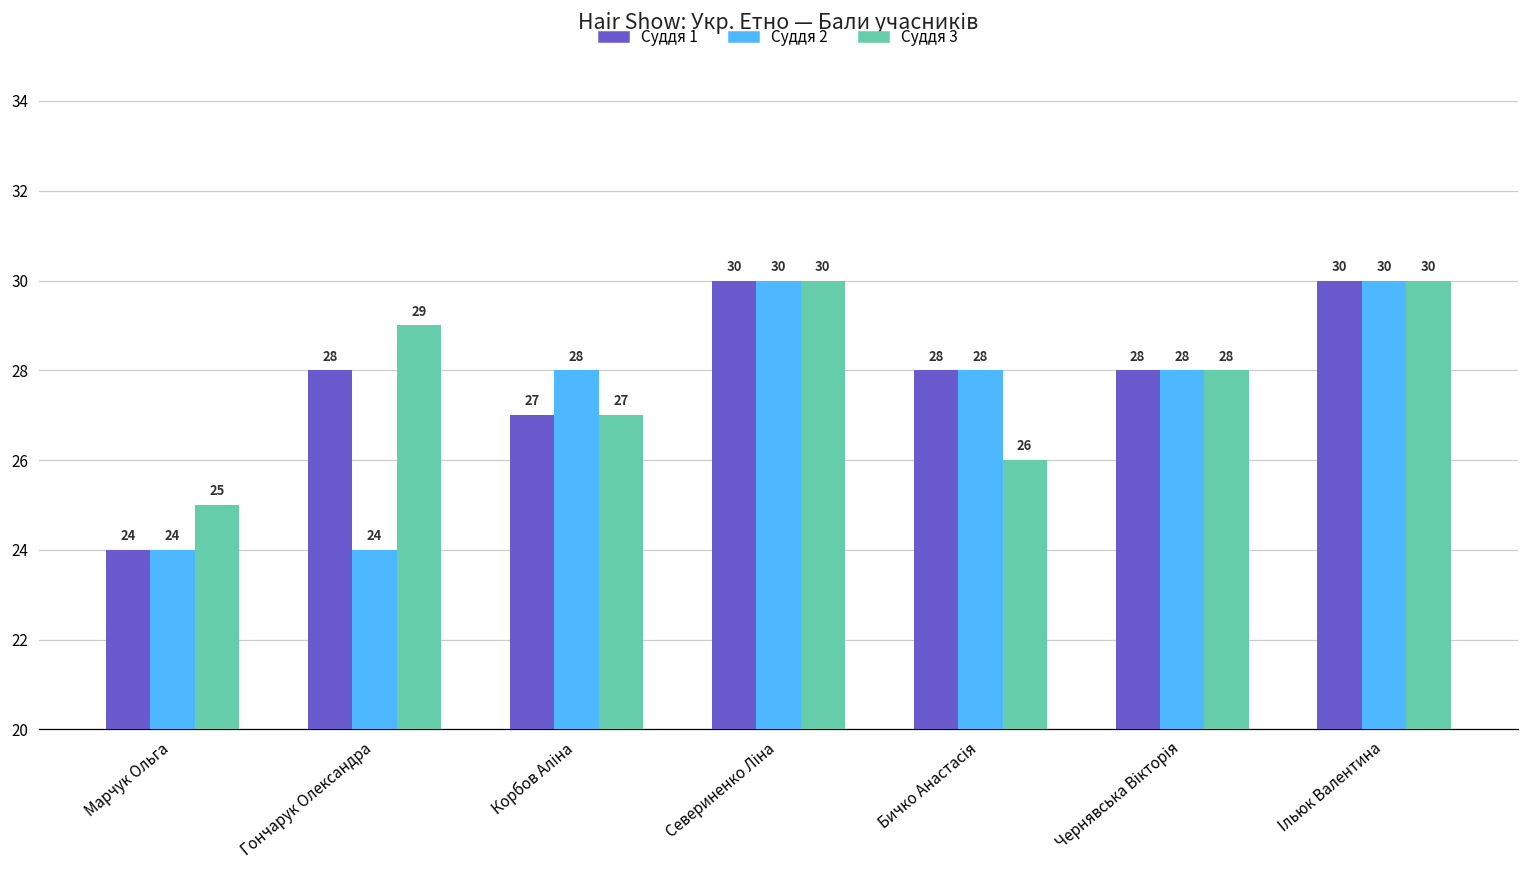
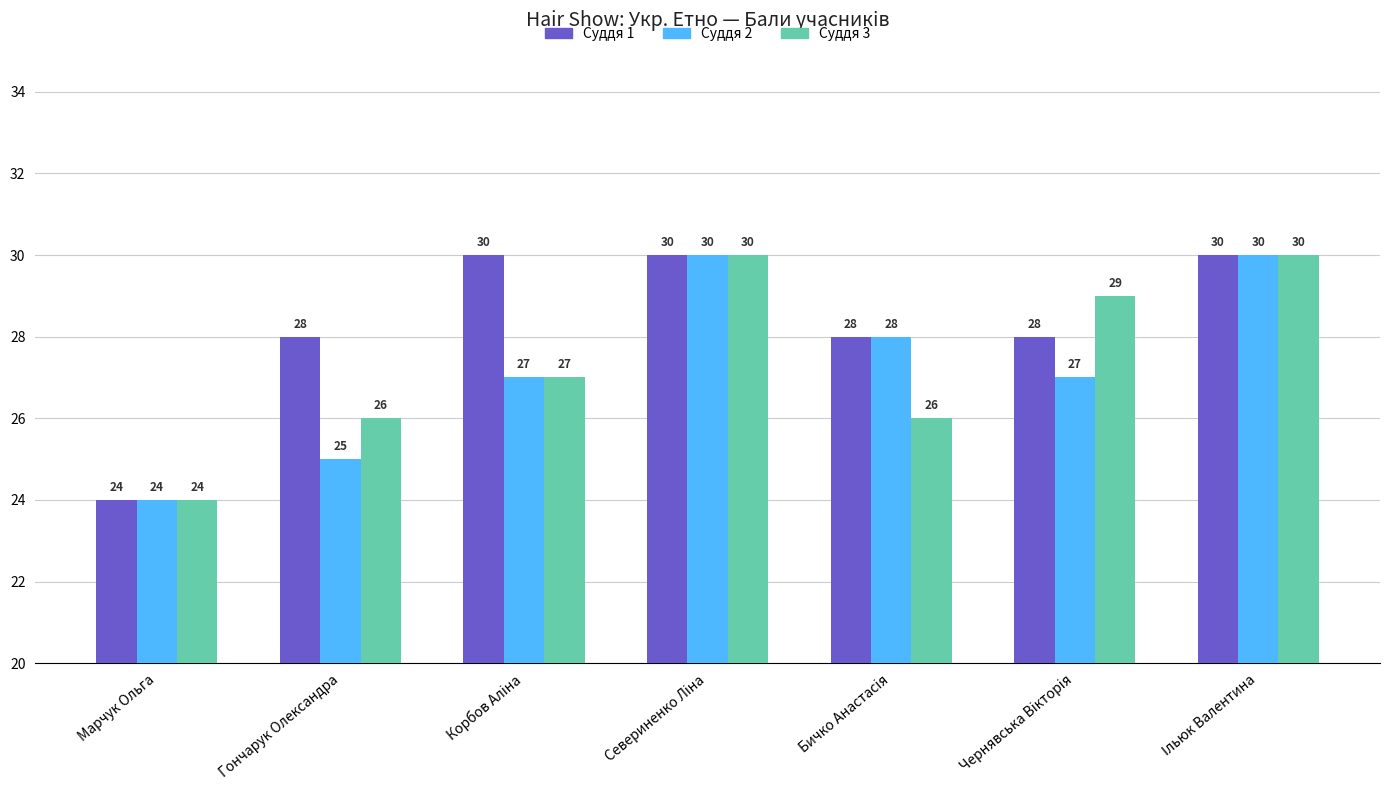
  {
    "Суддя 1": {
      "Марчук Ольга": 24,
      "Гончарук Олександра": 28,
-     "Корбов Аліна": 27,
+     "Корбов Аліна": 30,
      "Севериненко Ліна": 30,
      "Бичко Анастасія": 28,
      "Чернявська Вікторія": 28,
      "Ільюк Валентина": 30
    },
    "Суддя 2": {
      "Марчук Ольга": 24,
-     "Гончарук Олександра": 24,
-     "Корбов Аліна": 28,
+     "Гончарук Олександра": 25,
+     "Корбов Аліна": 27,
      "Севериненко Ліна": 30,
      "Бичко Анастасія": 28,
-     "Чернявська Вікторія": 28,
+     "Чернявська Вікторія": 27,
      "Ільюк Валентина": 30
    },
    "Суддя 3": {
-     "Марчук Ольга": 25,
-     "Гончарук Олександра": 29,
+     "Марчук Ольга": 24,
+     "Гончарук Олександра": 26,
      "Корбов Аліна": 27,
      "Севериненко Ліна": 30,
      "Бичко Анастасія": 26,
-     "Чернявська Вікторія": 28,
+     "Чернявська Вікторія": 29,
      "Ільюк Валентина": 30
    }
  }
